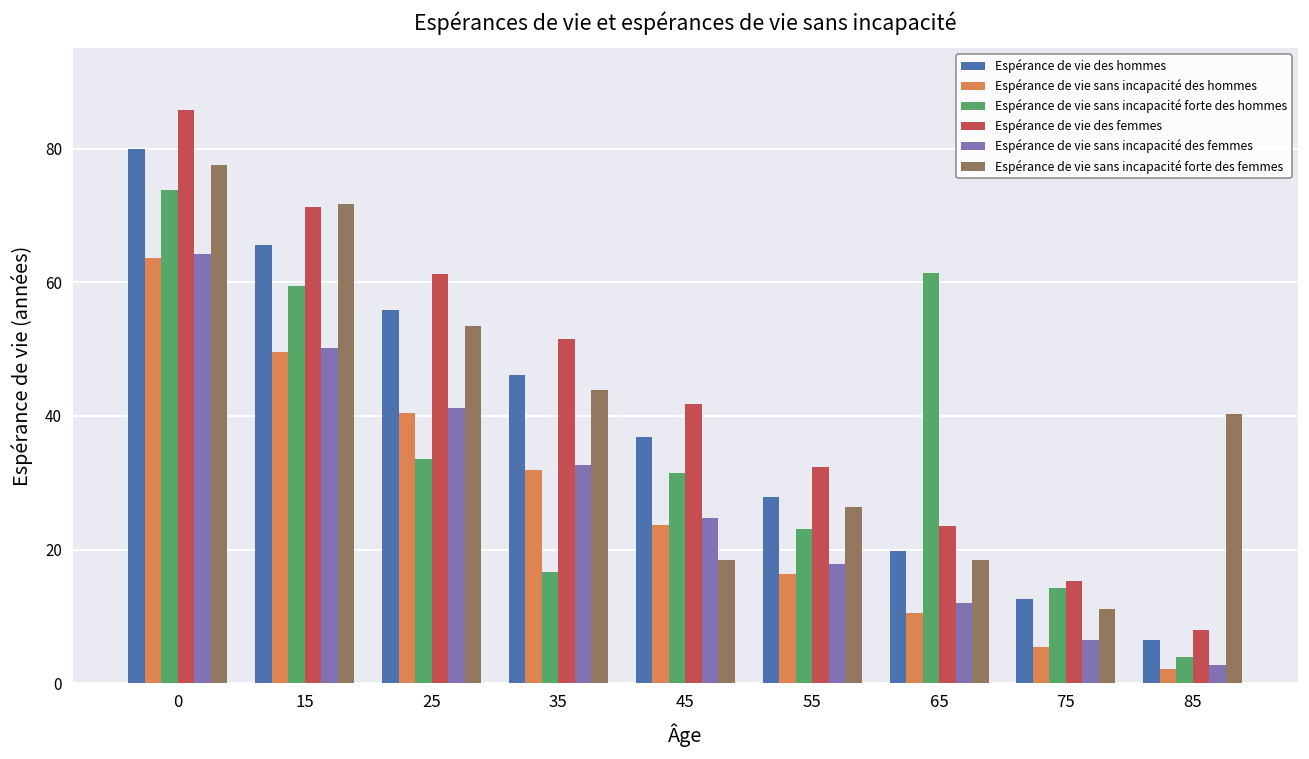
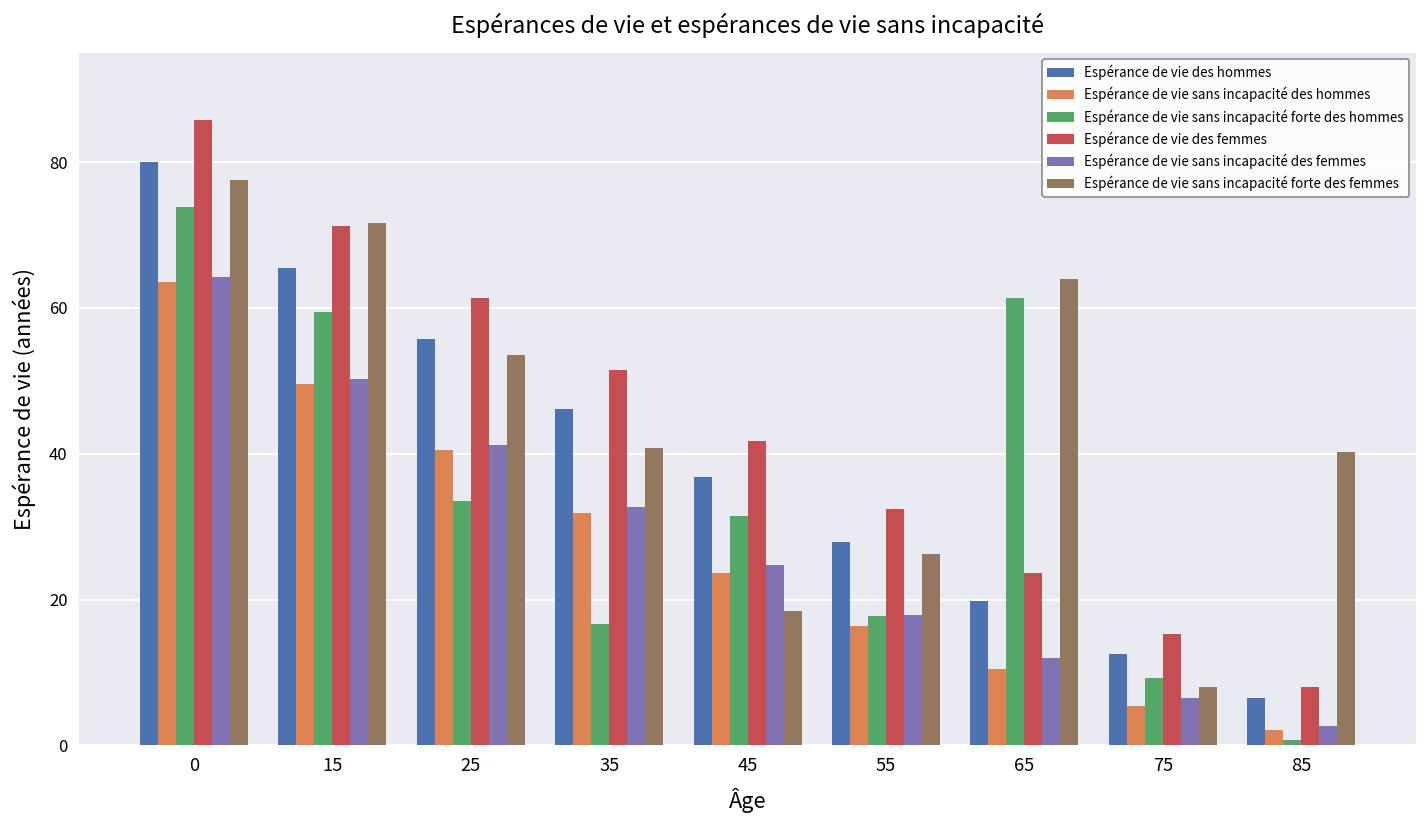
  {
    "Espérance de vie sans incapacité forte des hommes": {
      "0": 74,
      "15": 59,
      "25": 34,
      "35": 17,
      "45": 32,
-     "55": 23,
+     "55": 18,
      "65": 61,
-     "75": 14,
-     "85": 4
+     "75": 9,
+     "85": 1
    },
    "Espérance de vie sans incapacité forte des femmes": {
      "0": 78,
      "15": 72,
      "25": 54,
-     "35": 44,
+     "35": 41,
      "45": 18,
      "55": 26,
-     "65": 19,
-     "75": 11,
+     "65": 64,
+     "75": 8,
      "85": 40
    }
  }
